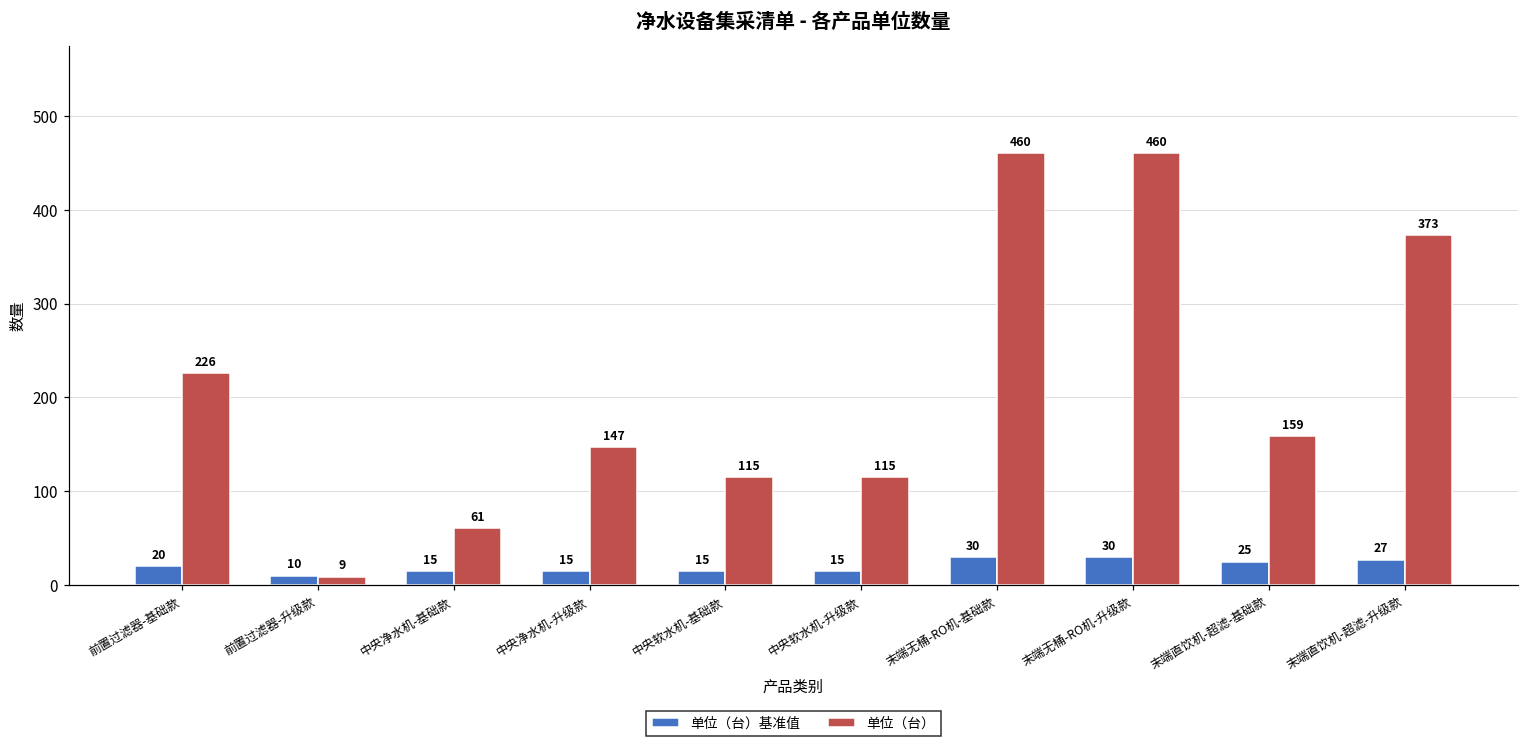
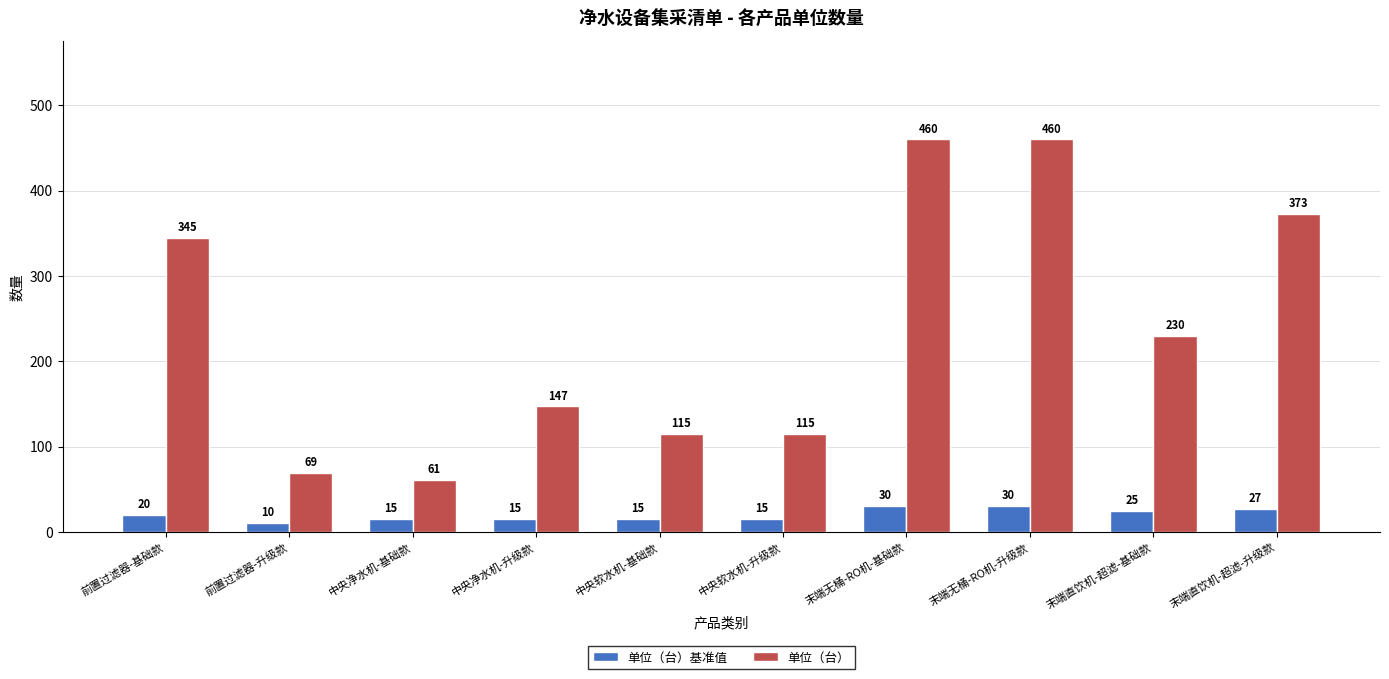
  {
    "单位（台）基准值": {
      "前置过滤器-基础款": 20,
      "前置过滤器-升级款": 10,
      "中央净水机-基础款": 15,
      "中央净水机-升级款": 15,
      "中央软水机-基础款": 15,
      "中央软水机-升级款": 15,
      "末端无桶-RO机-基础款": 30,
      "末端无桶-RO机-升级款": 30,
      "末端直饮机-超滤-基础款": 25,
      "末端直饮机-超滤-升级款": 27
    },
    "单位（台）": {
-     "前置过滤器-基础款": 226,
-     "前置过滤器-升级款": 9,
+     "前置过滤器-基础款": 345,
+     "前置过滤器-升级款": 69,
      "中央净水机-基础款": 61,
      "中央净水机-升级款": 147,
      "中央软水机-基础款": 115,
      "中央软水机-升级款": 115,
      "末端无桶-RO机-基础款": 460,
      "末端无桶-RO机-升级款": 460,
-     "末端直饮机-超滤-基础款": 159,
+     "末端直饮机-超滤-基础款": 230,
      "末端直饮机-超滤-升级款": 373
    }
  }
